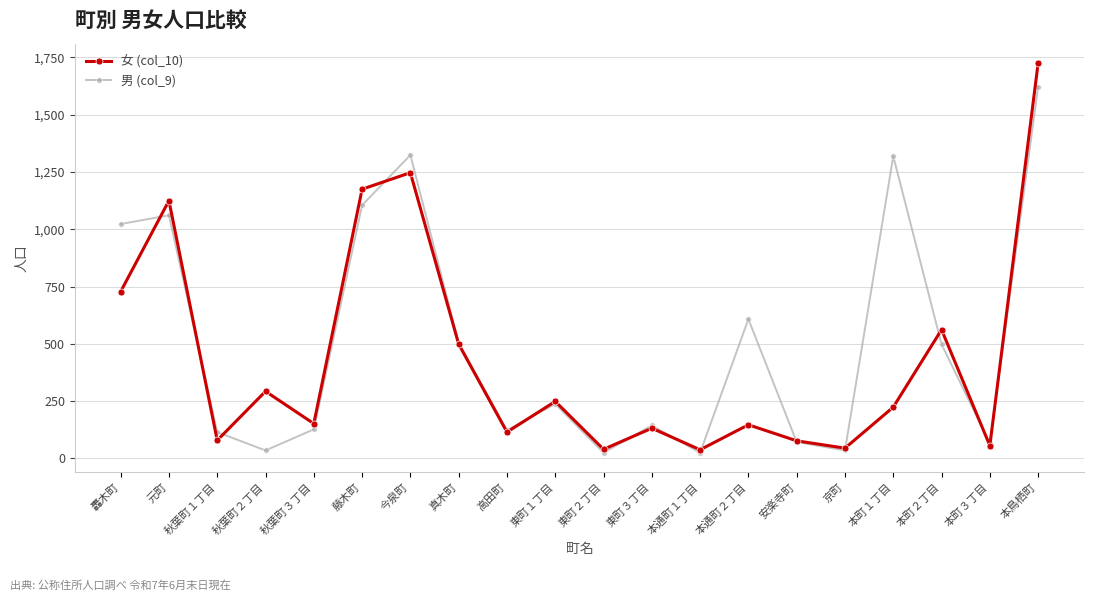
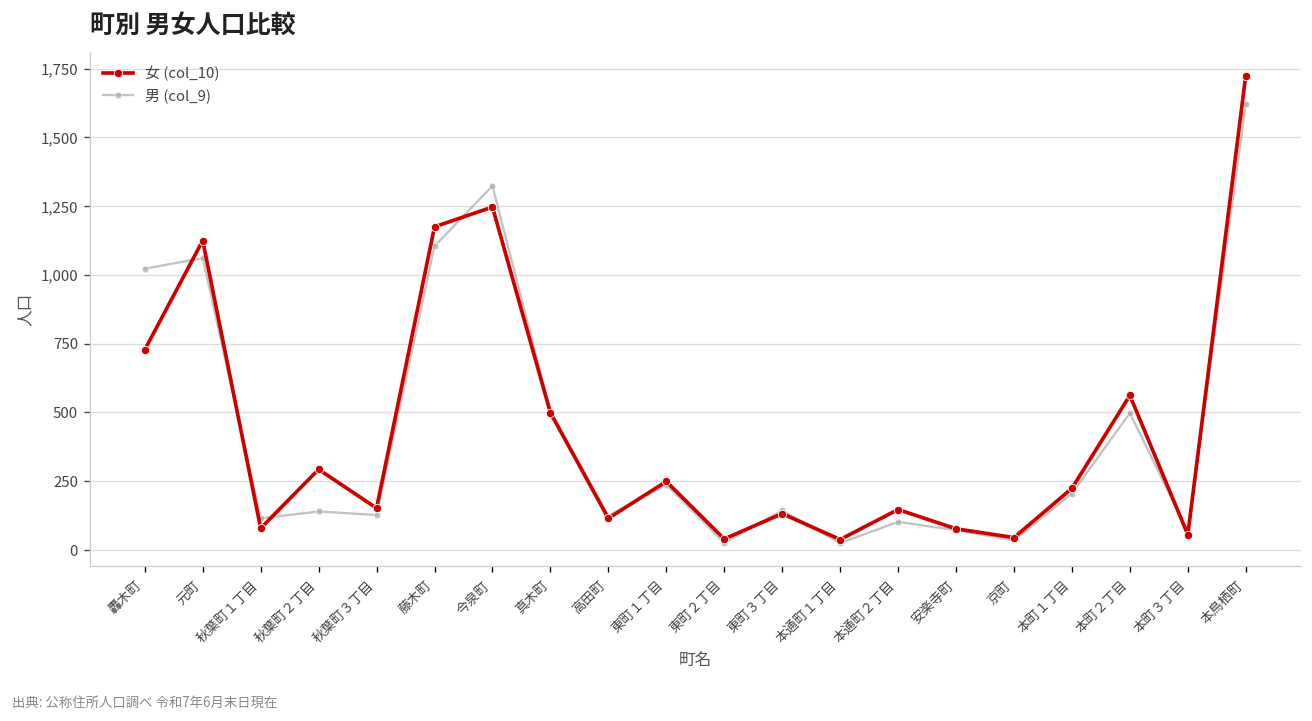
  {
    "女 (col_10)": {
      "轟木町": "730",
      "元町": "1,130",
      "秋葉町１丁目": "80",
      "秋葉町２丁目": "290",
      "秋葉町３丁目": "150",
      "藤木町": "1,180",
      "今泉町": "1,250",
      "東町２丁目": "40",
      "東町３丁目": "130",
      "本通町１丁目": "40",
      "本通町２丁目": "150",
      "本町１丁目": "220",
      "本町２丁目": "560",
      "本鳥栖町": "1,730"
    },
    "男 (col_9)": {
      "轟木町": "1,020",
      "元町": "1,060",
      "秋葉町１丁目": "120",
-     "秋葉町２丁目": "40",
+     "秋葉町２丁目": "140",
      "秋葉町３丁目": "130",
      "藤木町": "1,110",
      "今泉町": "1,320",
      "東町２丁目": "30",
      "東町３丁目": "140",
      "本通町１丁目": "30",
-     "本通町２丁目": "610",
-     "本町１丁目": "1,320",
+     "本通町２丁目": "100",
+     "本町１丁目": "210",
      "本町２丁目": "500",
      "本鳥栖町": "1,620"
    }
  }
